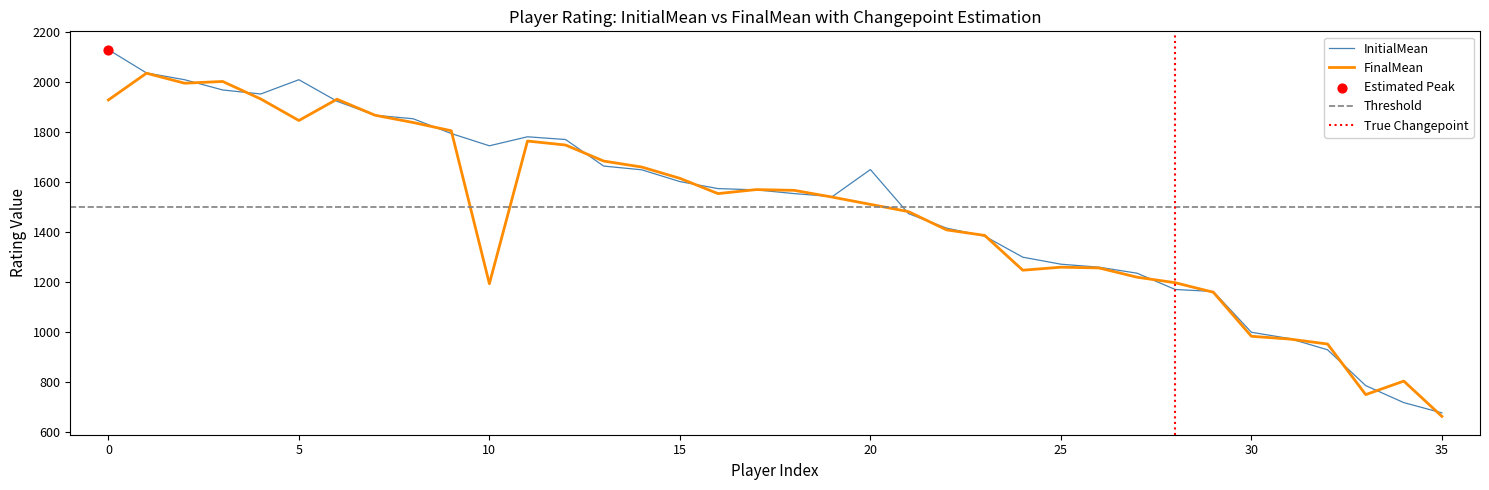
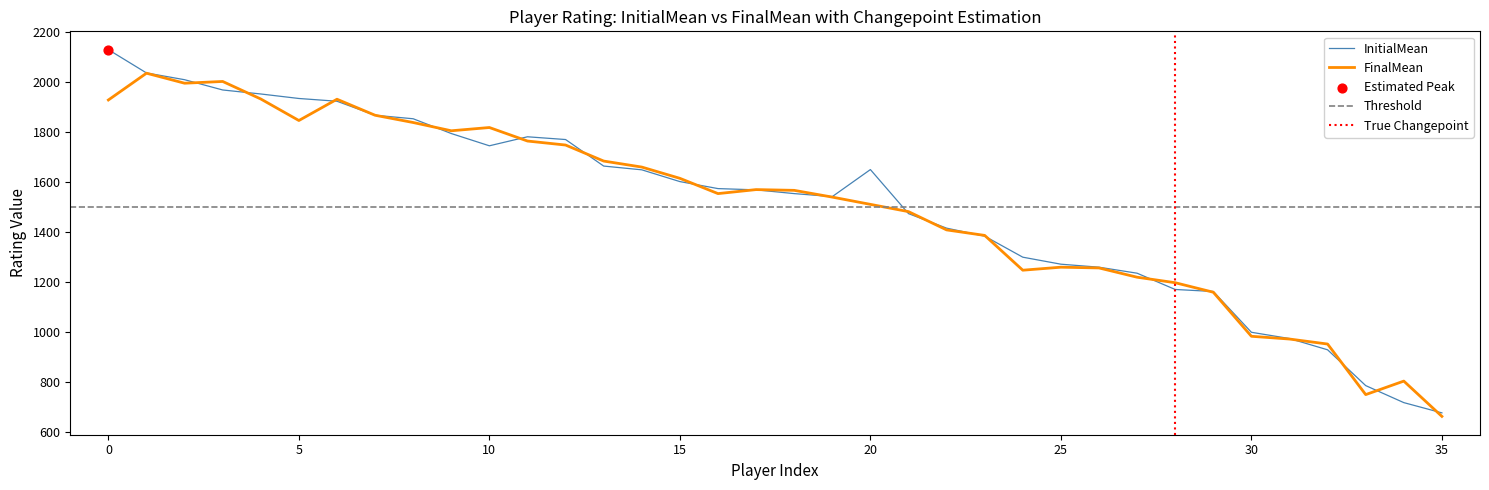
  {
    "InitialMean": {
-     "5": 2010,
+     "5": 1930,
      "10": 1750,
      "15": 1600,
      "20": 1650,
      "25": 1270,
      "30": 1000,
      "35": 680
    },
    "FinalMean": {
      "0": 1930,
      "5": 1850,
-     "10": 1190,
+     "10": 1820,
      "15": 1620,
      "20": 1510,
      "25": 1260,
      "30": 980,
      "35": 660
    }
  }
